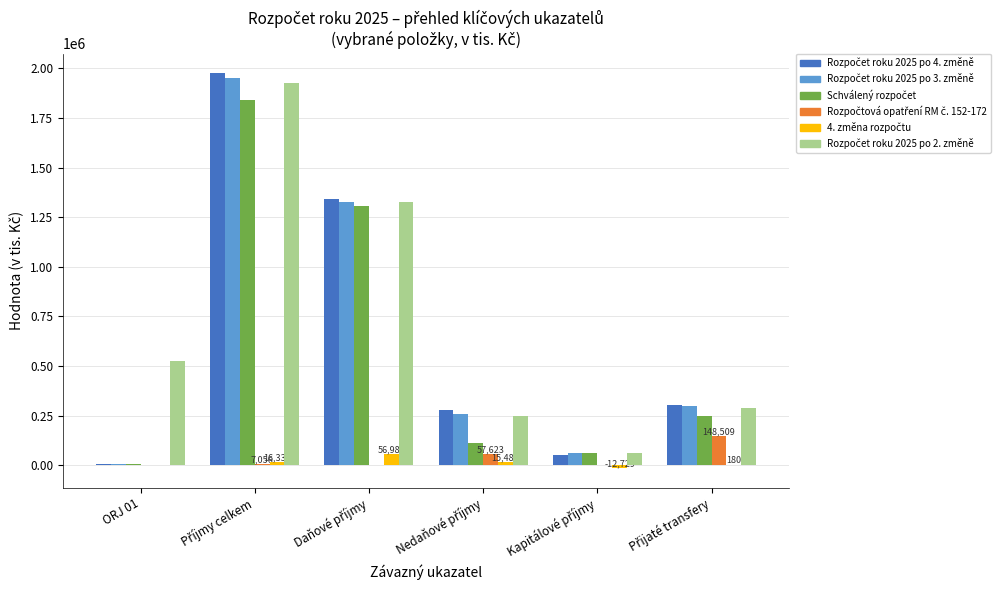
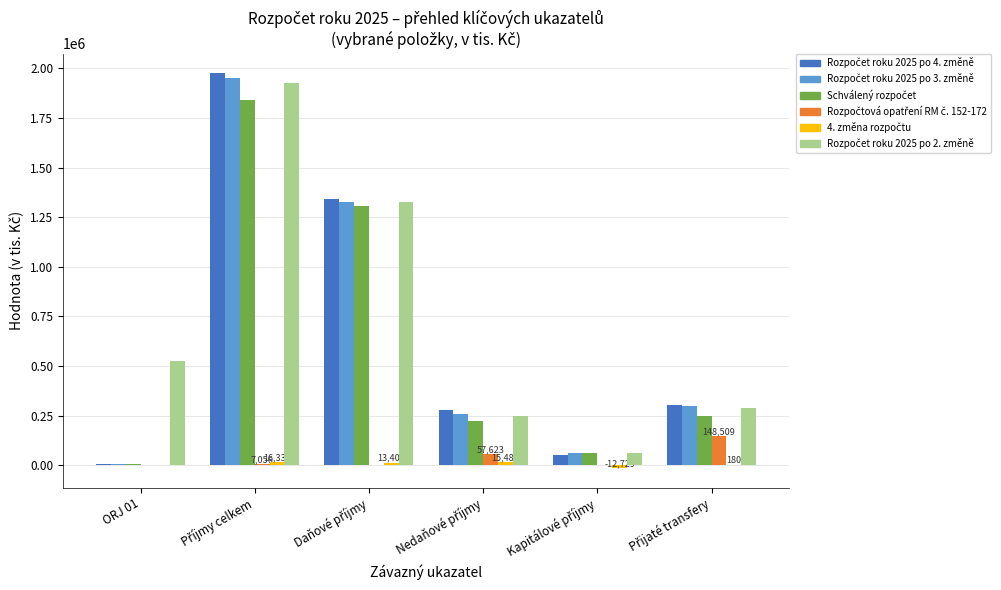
  {
    "Schválený rozpočet": {
      "Příjmy celkem": "1840000",
      "Daňové příjmy": "1310000",
-     "Nedaňové příjmy": "110000",
+     "Nedaňové příjmy": "230000",
      "Kapitálové příjmy": "60000",
      "Přijaté transfery": "250000"
    },
    "Rozpočtová opatření RM č. 152-172": {
      "Nedaňové příjmy": "57,623",
      "Přijaté transfery": "148,509"
    },
    "4. změna rozpočtu": {
-     "Daňové příjmy": "56,983",
+     "Daňové příjmy": "13,402",
      "Nedaňové příjmy": "15,480",
      "Kapitálové příjmy": "-12,729",
      "Přijaté transfery": "180"
    },
    "Rozpočet roku 2025 po 2. změně": {
      "ORJ 01": "530000",
      "Příjmy celkem": "1920000",
      "Daňové příjmy": "1330000",
      "Nedaňové příjmy": "250000",
      "Kapitálové příjmy": "60000",
      "Přijaté transfery": "290000"
    }
  }
